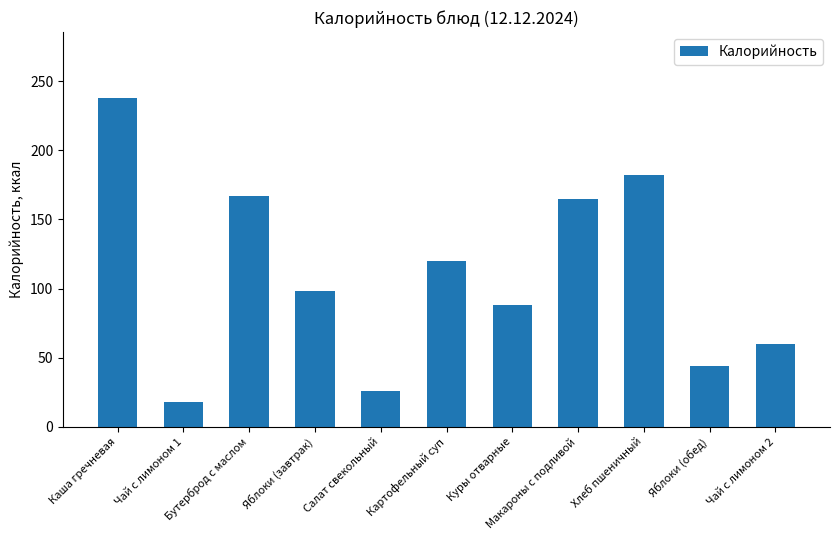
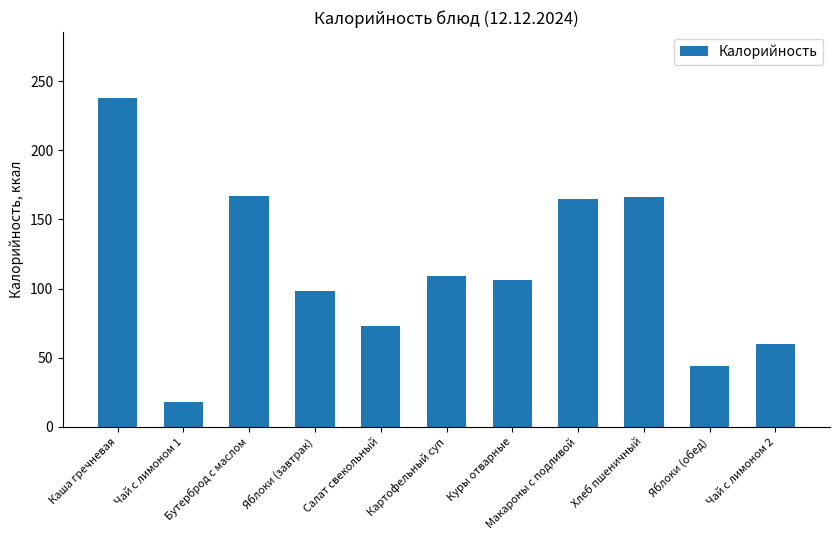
  {
    "Каша гречневая": 238,
    "Чай с лимоном 1": 18,
    "Бутерброд с маслом": 167,
    "Яблоки (завтрак)": 98,
-   "Салат свекольный": 26,
-   "Картофельный суп": 120,
-   "Куры отварные": 88,
+   "Салат свекольный": 73,
+   "Картофельный суп": 109,
+   "Куры отварные": 106,
    "Макароны с подливой": 165,
-   "Хлеб пшеничный": 182,
+   "Хлеб пшеничный": 166,
    "Яблоки (обед)": 44,
    "Чай с лимоном 2": 60
  }
